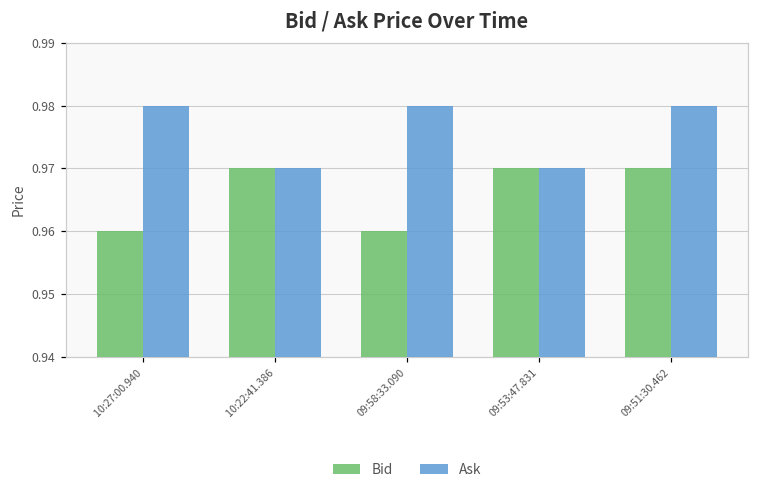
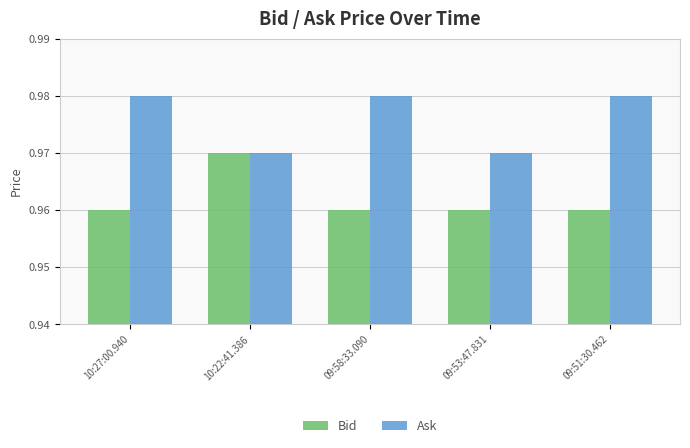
  {
    "Bid": {
      "10:27:00.940": 0.96,
      "10:22:41.386": 0.97,
      "09:58:33.090": 0.96,
-     "09:53:47.831": 0.97,
-     "09:51:30.462": 0.97
+     "09:53:47.831": 0.96,
+     "09:51:30.462": 0.96
    },
    "Ask": {
      "10:27:00.940": 0.98,
      "10:22:41.386": 0.97,
      "09:58:33.090": 0.98,
      "09:53:47.831": 0.97,
      "09:51:30.462": 0.98
    }
  }
